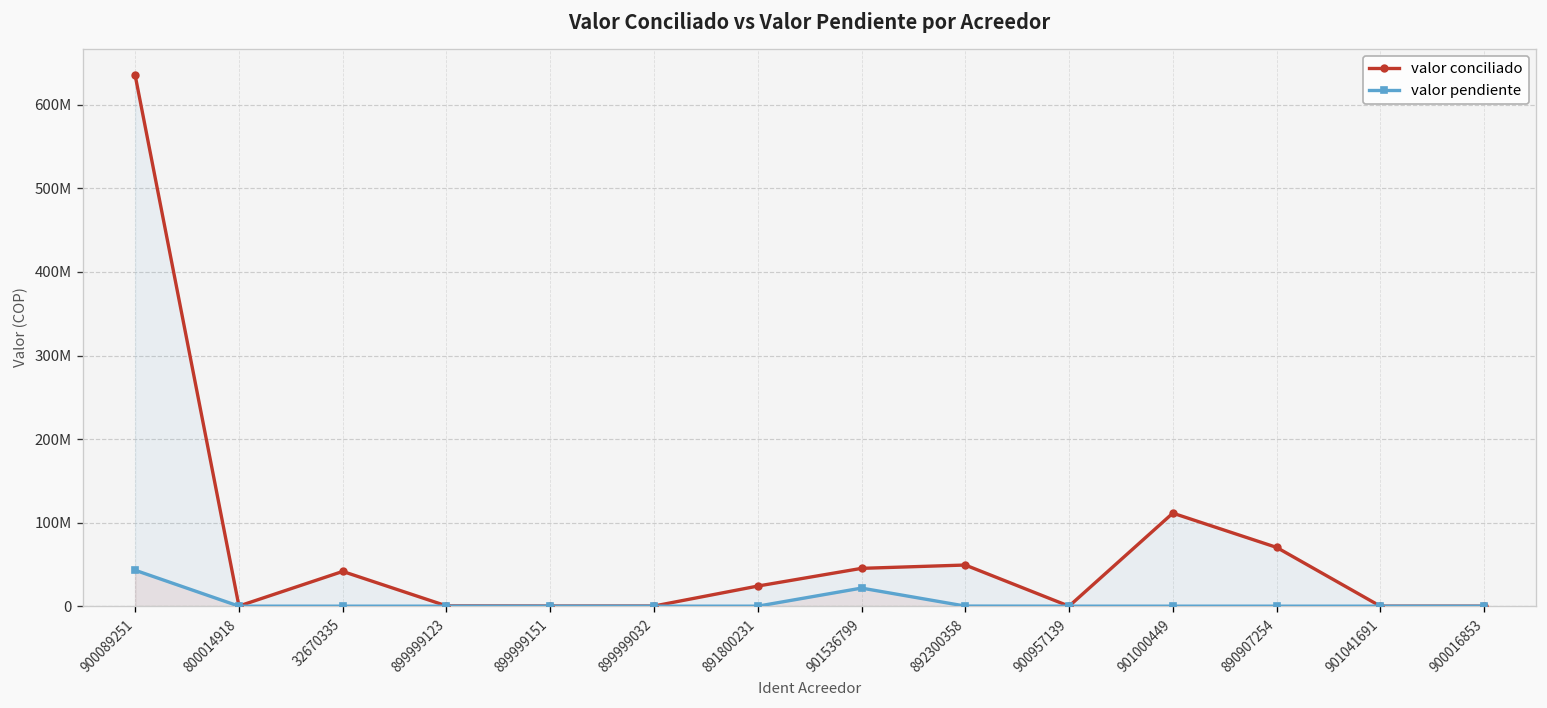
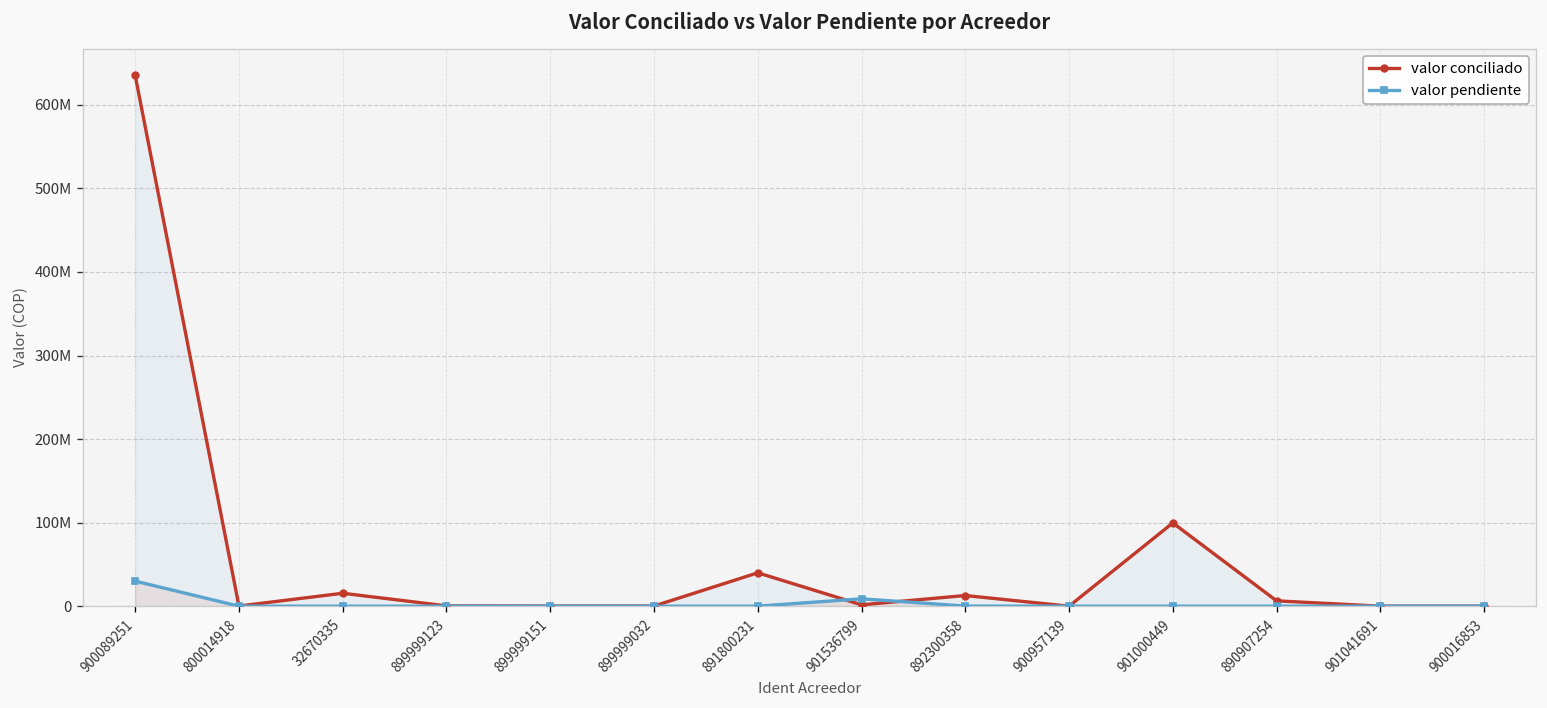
  {
    "valor conciliado": {
      "900089251": 640000000,
-     "32670335": 40000000,
-     "891800231": 20000000,
-     "901536799": 50000000,
-     "892300358": 50000000,
-     "901000449": 110000000,
-     "890907254": 70000000
+     "32670335": 20000000,
+     "891800231": 40000000,
+     "901536799": 0,
+     "892300358": 10000000,
+     "901000449": 100000000,
+     "890907254": 10000000
    },
    "valor pendiente": {
-     "900089251": 40000000,
+     "900089251": 30000000,
      "32670335": 0,
      "891800231": 0,
-     "901536799": 20000000,
+     "901536799": 10000000,
      "892300358": 0,
      "901000449": 0,
      "890907254": 0
    }
  }
